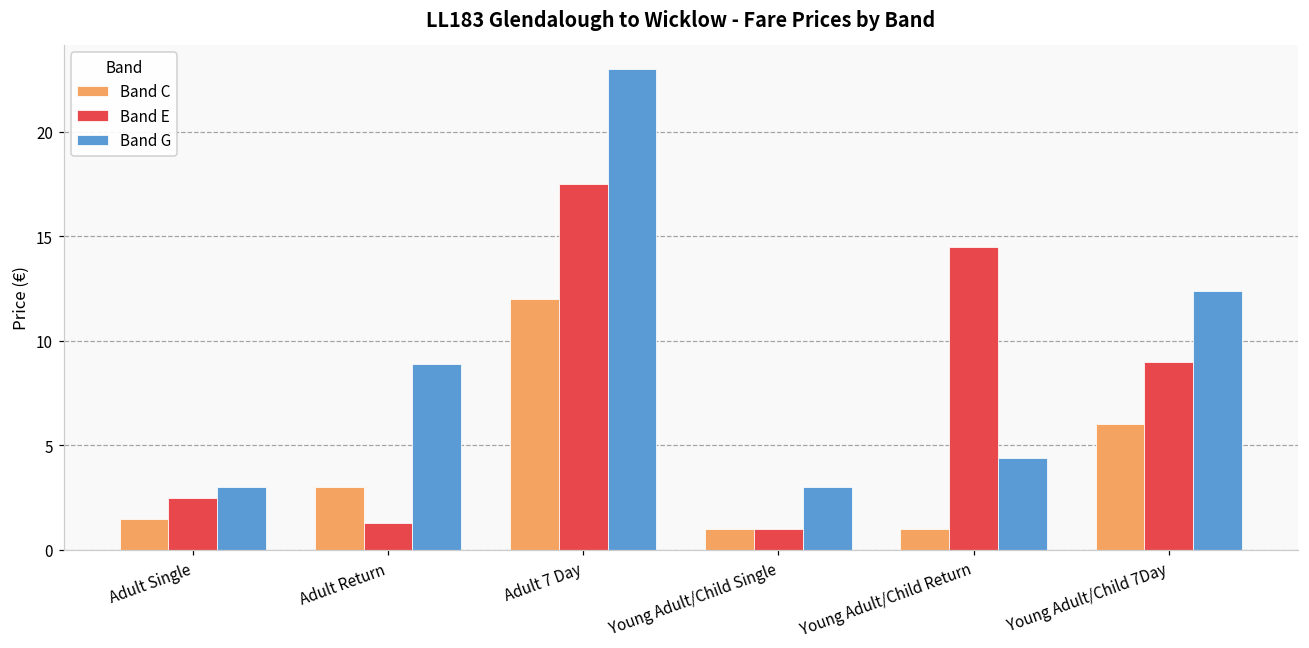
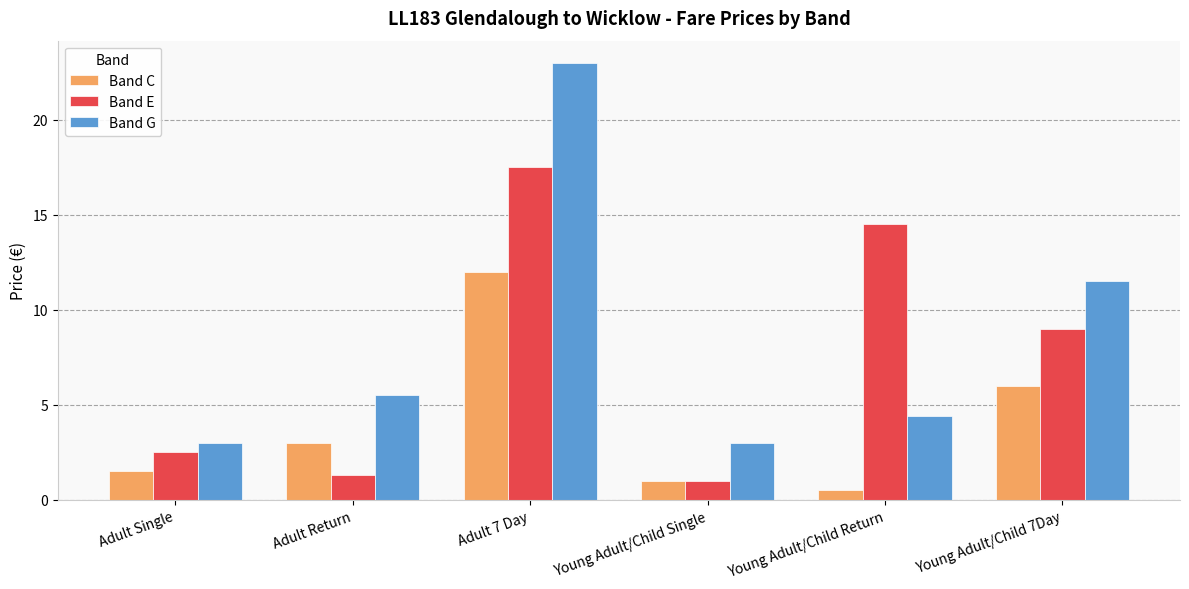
  {
    "Band C": {
      "Adult Single": 1.5,
      "Adult Return": 3.0,
      "Adult 7 Day": 12.0,
      "Young Adult/Child Single": 1.0,
-     "Young Adult/Child Return": 1.0,
+     "Young Adult/Child Return": 0.5,
      "Young Adult/Child 7Day": 6.0
    },
    "Band E": {
      "Adult Single": 2.5,
      "Adult Return": 1.3,
      "Adult 7 Day": 17.5,
      "Young Adult/Child Single": 1.0,
      "Young Adult/Child Return": 14.5,
      "Young Adult/Child 7Day": 9.0
    },
    "Band G": {
      "Adult Single": 3.0,
-     "Adult Return": 8.9,
+     "Adult Return": 5.5,
      "Adult 7 Day": 23.0,
      "Young Adult/Child Single": 3.0,
      "Young Adult/Child Return": 4.4,
-     "Young Adult/Child 7Day": 12.4
+     "Young Adult/Child 7Day": 11.5
    }
  }
